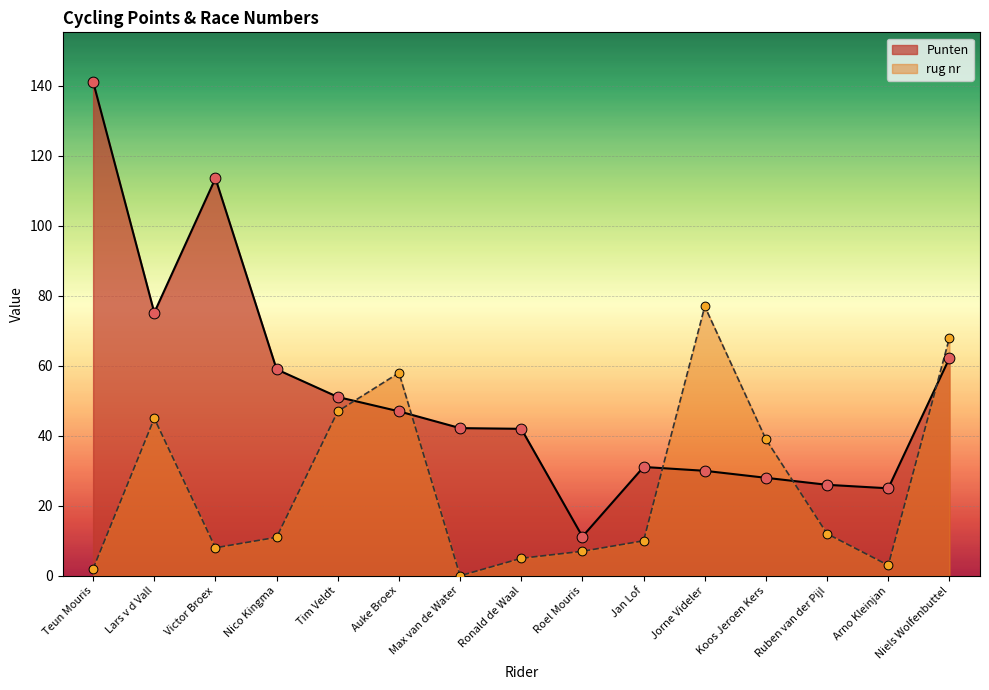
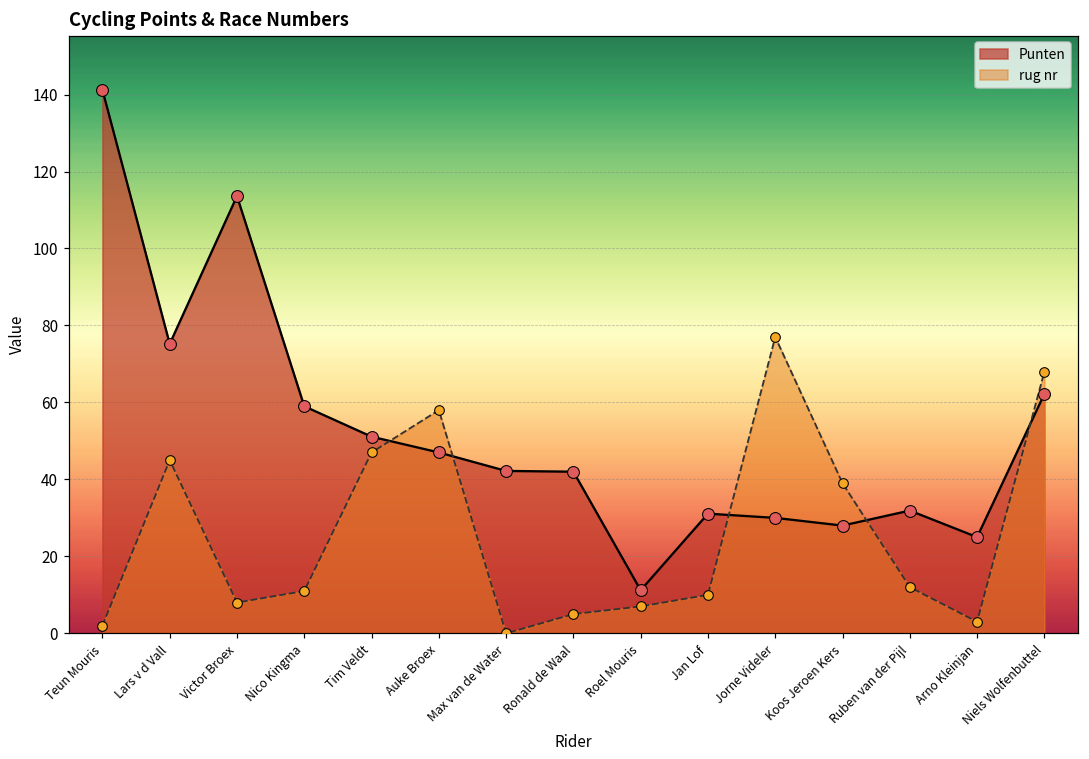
  {
    "Punten": {
      "Teun Mouris": 141,
      "Lars v d Vall": 75,
      "Victor Broex": 114,
      "Nico Kingma": 59,
      "Tim Veldt": 51,
      "Auke Broex": 47,
      "Max van de Water": 42,
      "Ronald de Waal": 42,
      "Roel Mouris": 11,
      "Jan Lof": 31,
      "Jorne Videler": 30,
      "Koos Jeroen Kers": 28,
-     "Ruben van der Pijl": 26,
+     "Ruben van der Pijl": 32,
      "Arno Kleinjan": 25,
      "Niels Wolfenbuttel": 62
    },
    "rug nr": {
      "Teun Mouris": 2,
      "Lars v d Vall": 45,
      "Victor Broex": 8,
      "Nico Kingma": 11,
      "Tim Veldt": 47,
      "Auke Broex": 58,
      "Max van de Water": 0,
      "Ronald de Waal": 5,
      "Roel Mouris": 7,
      "Jan Lof": 10,
      "Jorne Videler": 77,
      "Koos Jeroen Kers": 39,
      "Ruben van der Pijl": 12,
      "Arno Kleinjan": 3,
      "Niels Wolfenbuttel": 68
    }
  }
